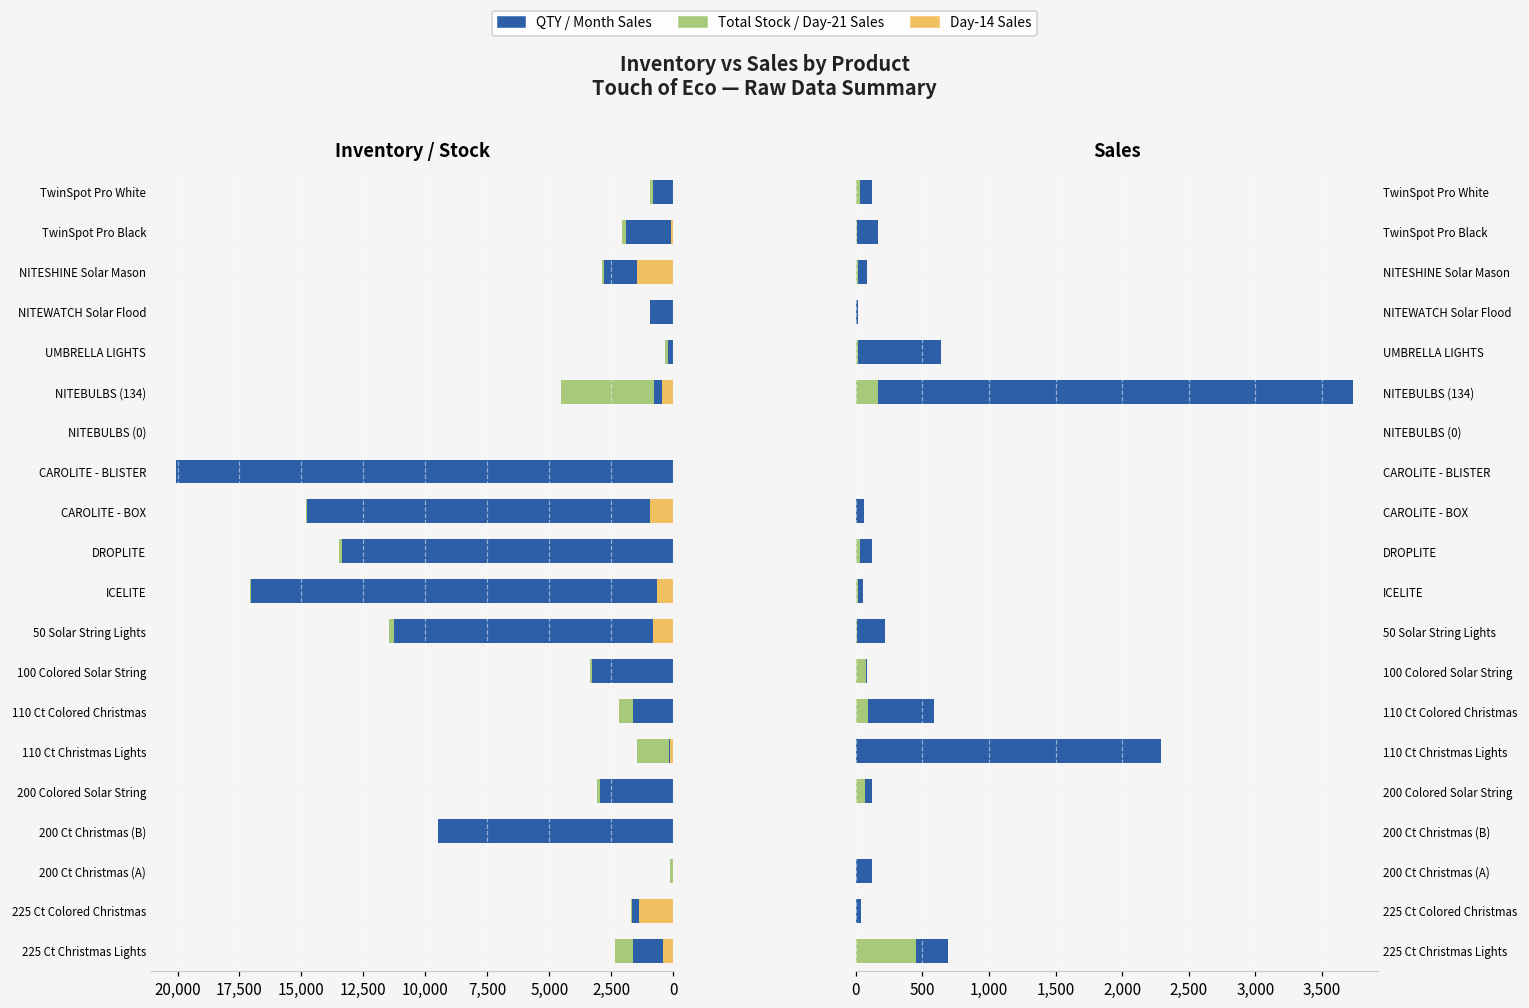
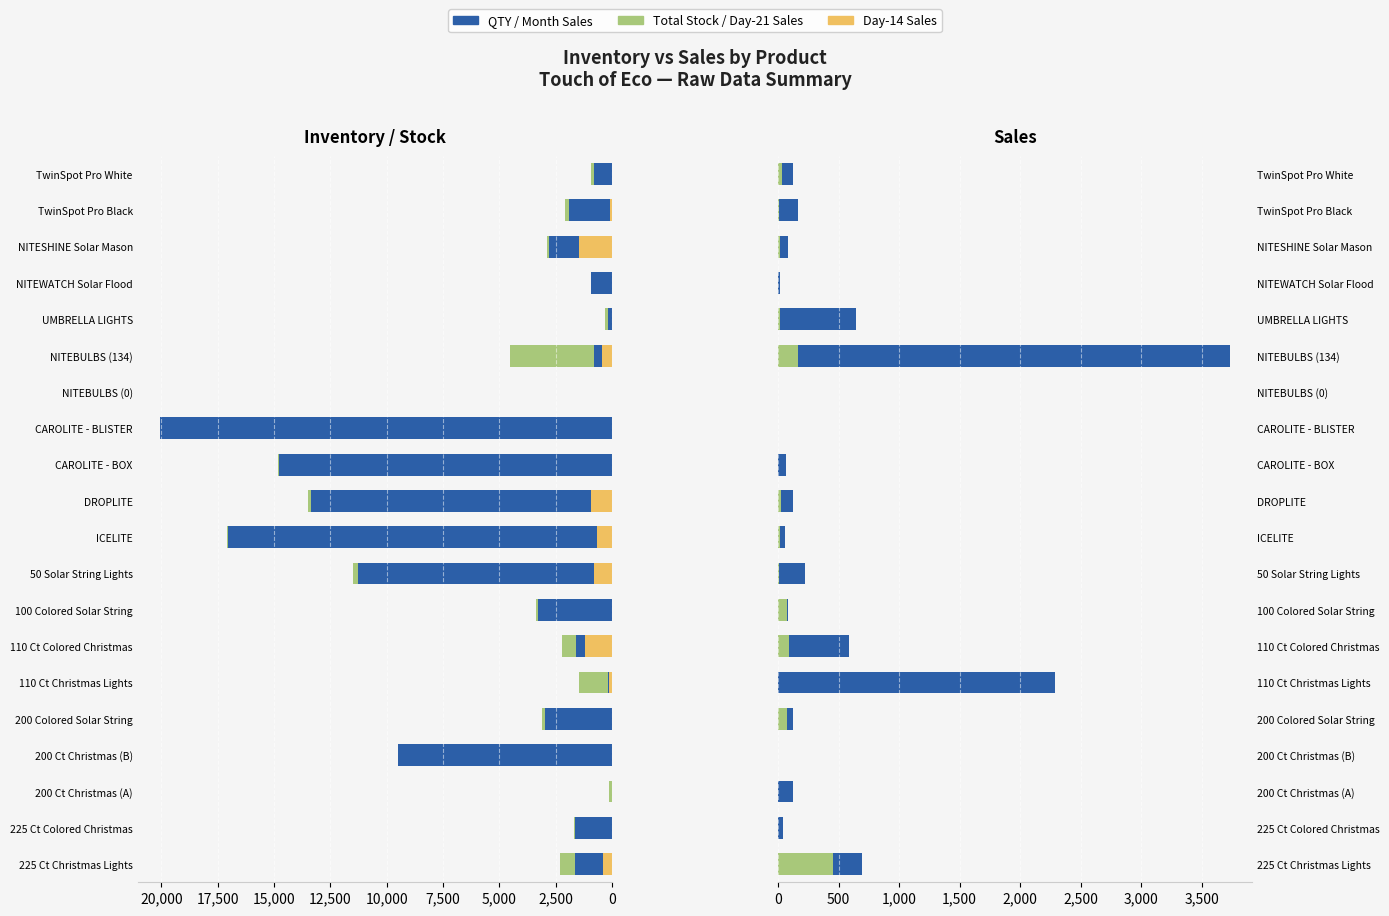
  {
    "Inventory / Stock": {
      "Day-14 Sales": {
        "NITEBULBS (0)": "0",
        "CAROLITE - BLISTER": "0",
-       "CAROLITE - BOX": "900",
-       "DROPLITE": "0",
+       "CAROLITE - BOX": "0",
+       "DROPLITE": "1,000",
        "100 Colored Solar String": "0",
-       "110 Ct Colored Christmas": "0",
+       "110 Ct Colored Christmas": "1,200",
        "110 Ct Christmas Lights": "100",
        "200 Ct Christmas (B)": "0",
        "200 Ct Christmas (A)": "0",
-       "225 Ct Colored Christmas": "1,400"
+       "225 Ct Colored Christmas": "0"
      }
    }
  }
